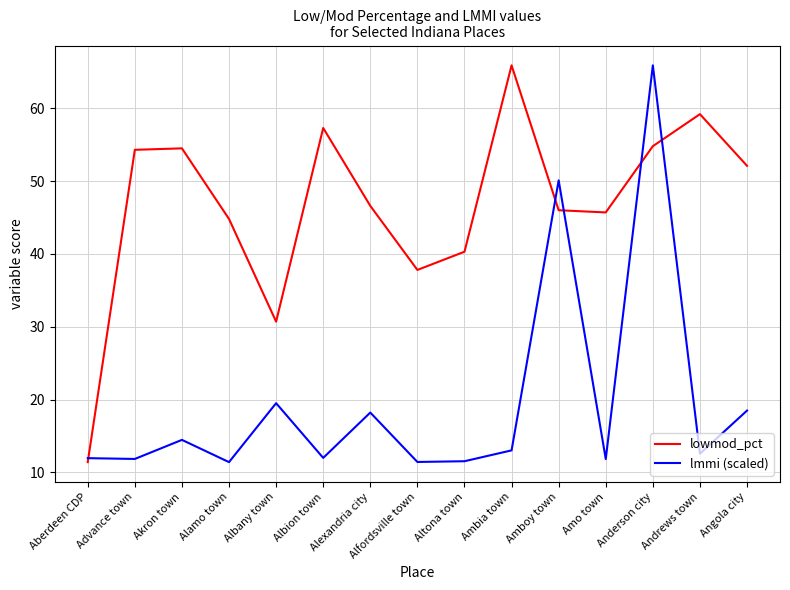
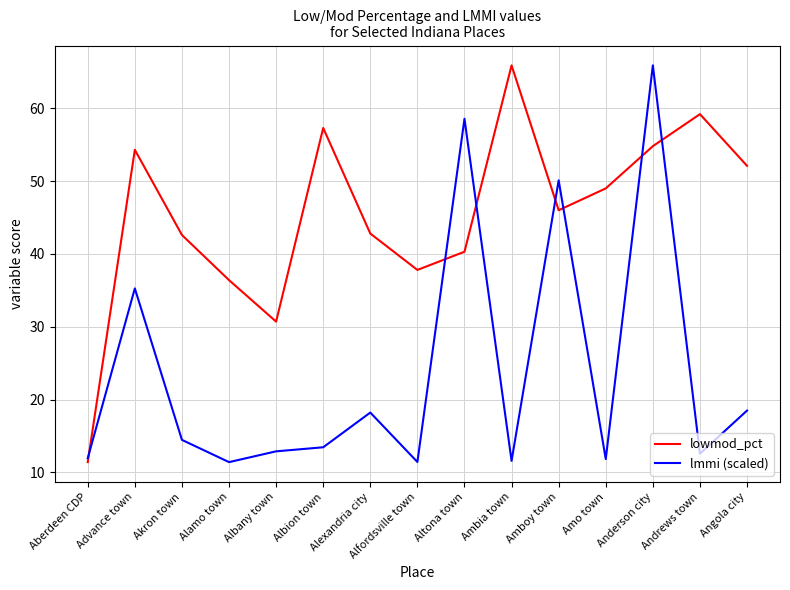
  {
    "lowmod_pct": {
      "Aberdeen CDP": 11,
      "Advance town": 54,
-     "Akron town": 55,
-     "Alamo town": 45,
+     "Akron town": 43,
+     "Alamo town": 36,
      "Albany town": 31,
      "Albion town": 57,
-     "Alexandria city": 47,
+     "Alexandria city": 43,
      "Alfordsville town": 38,
      "Altona town": 40,
      "Ambia town": 66,
      "Amboy town": 46,
-     "Amo town": 46,
+     "Amo town": 49,
      "Anderson city": 55,
      "Andrews town": 59,
      "Angola city": 52
    },
    "lmmi (scaled)": {
      "Aberdeen CDP": 12,
-     "Advance town": 12,
+     "Advance town": 35,
      "Akron town": 14,
      "Alamo town": 11,
-     "Albany town": 19,
-     "Albion town": 12,
+     "Albany town": 13,
+     "Albion town": 13,
      "Alexandria city": 18,
      "Alfordsville town": 11,
-     "Altona town": 12,
-     "Ambia town": 13,
+     "Altona town": 59,
+     "Ambia town": 12,
      "Amboy town": 50,
      "Amo town": 12,
      "Anderson city": 66,
      "Angola city": 18
    }
  }
